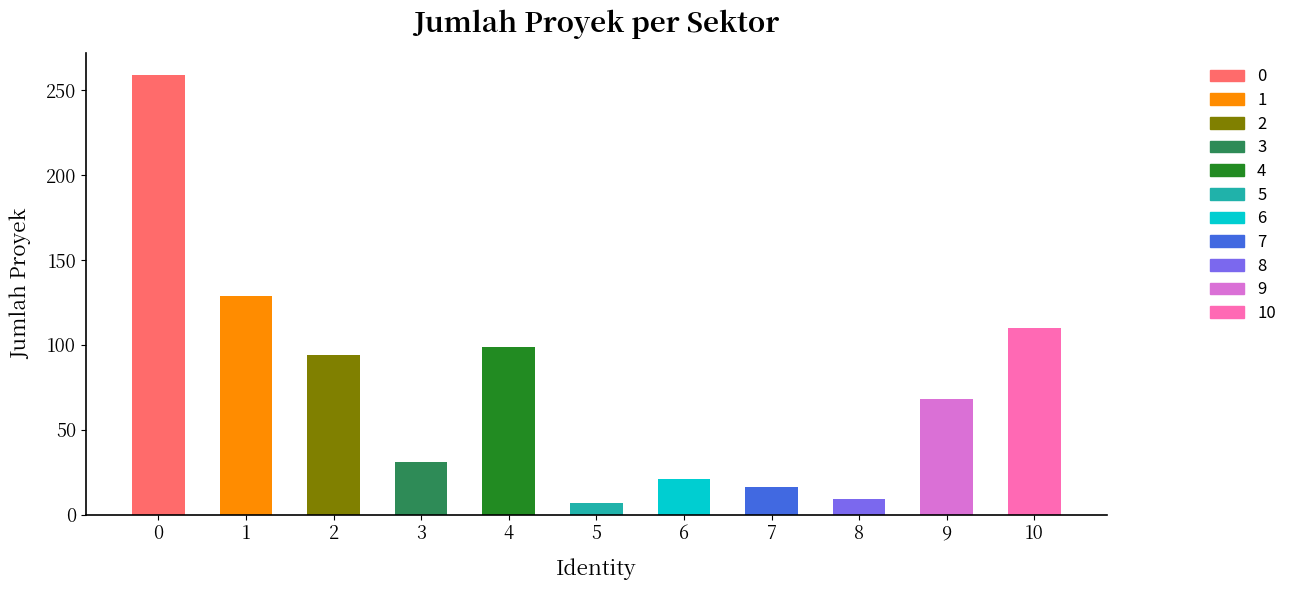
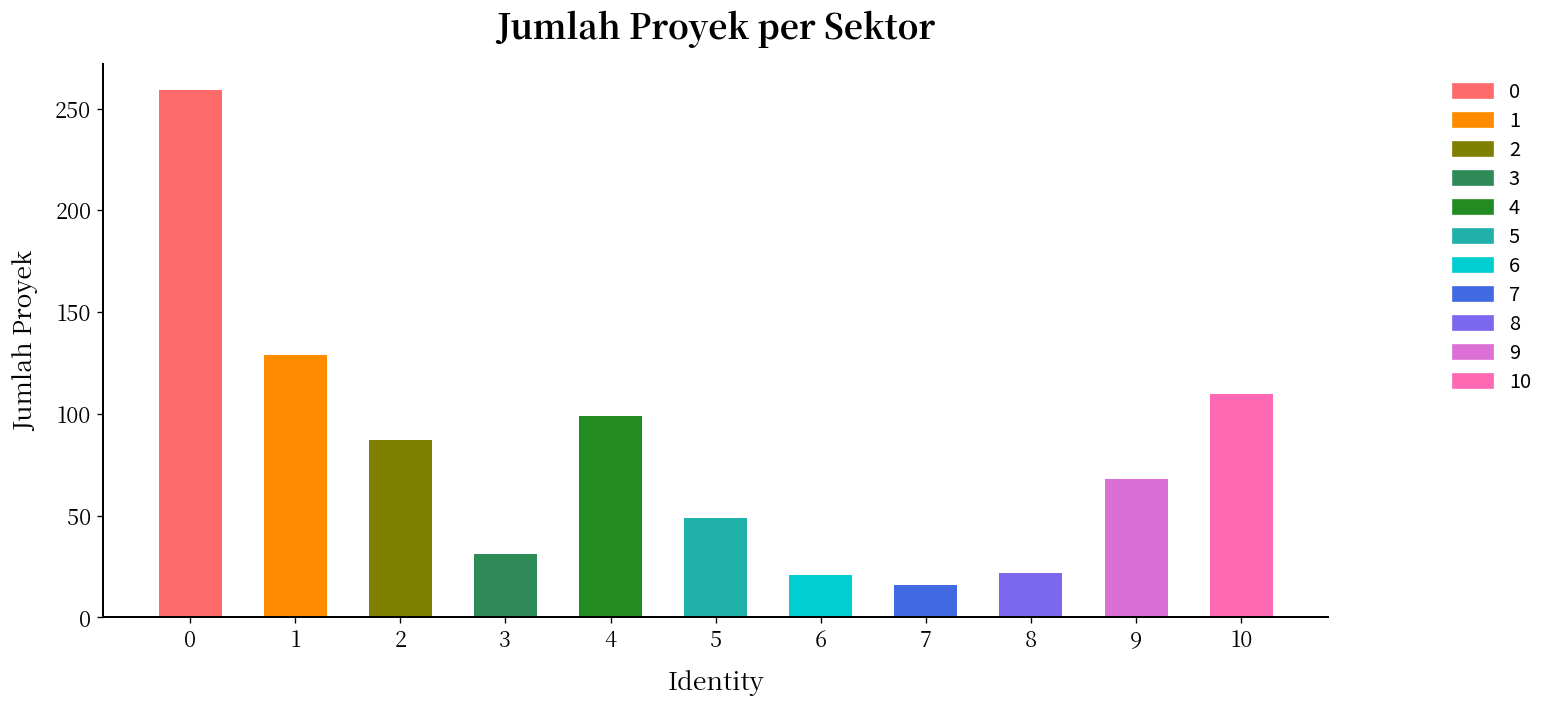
  {
    "0": 259,
    "1": 129,
-   "2": 94,
+   "2": 87,
    "3": 31,
    "4": 99,
-   "5": 7,
+   "5": 49,
    "6": 21,
    "7": 16,
-   "8": 9,
+   "8": 22,
    "9": 68,
    "10": 110
  }
